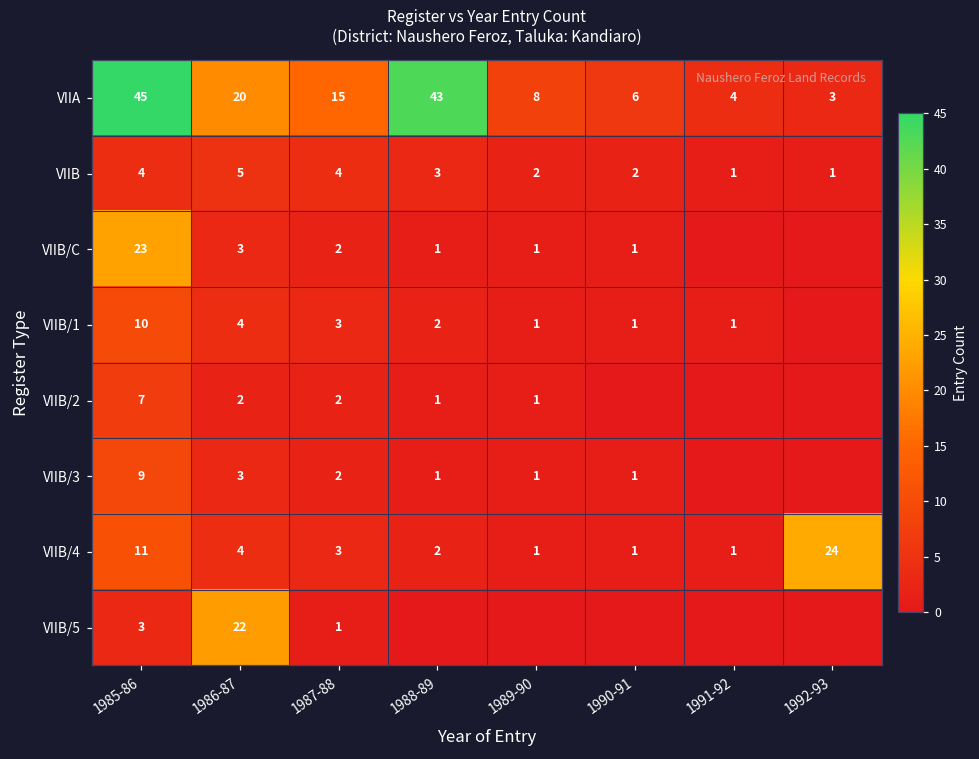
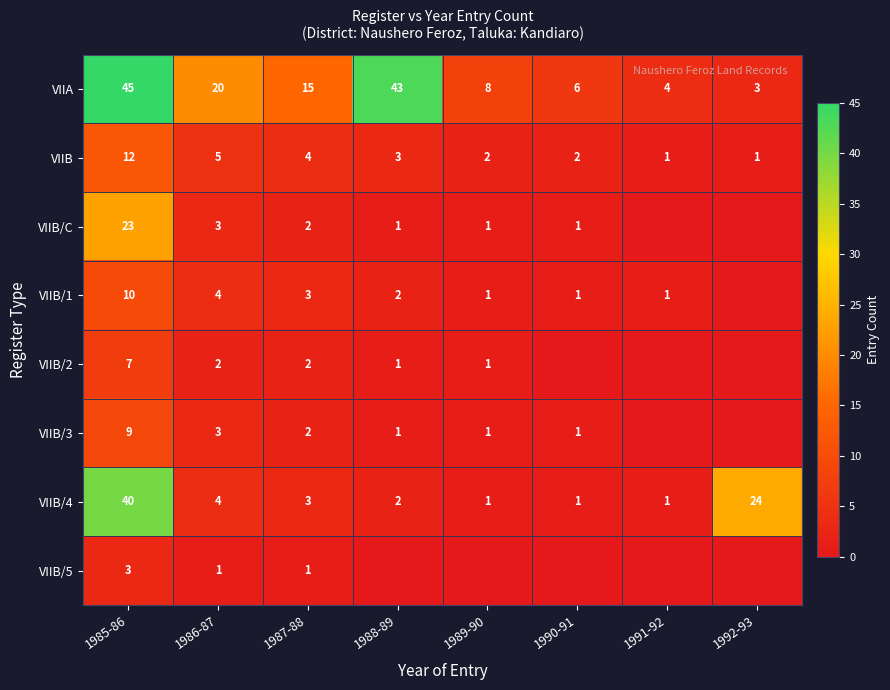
  {
    "VIIA": {
      "1985-86": 45,
      "1986-87": 20,
      "1987-88": 15,
      "1988-89": 43,
      "1989-90": 8,
      "1990-91": 6,
      "1992-93": 3
    },
    "VIIB": {
-     "1985-86": 4,
+     "1985-86": 12,
      "1986-87": 5,
      "1987-88": 4,
      "1988-89": 3,
      "1989-90": 2,
      "1990-91": 2,
      "1991-92": 1,
      "1992-93": 1
    },
    "VIIB/C": {
      "1985-86": 23,
      "1986-87": 3,
      "1987-88": 2,
      "1988-89": 1,
      "1989-90": 1,
      "1990-91": 1
    },
    "VIIB/1": {
      "1985-86": 10,
      "1986-87": 4,
      "1987-88": 3,
      "1988-89": 2,
      "1989-90": 1,
      "1990-91": 1,
      "1991-92": 1
    },
    "VIIB/2": {
      "1985-86": 7,
      "1986-87": 2,
      "1987-88": 2,
      "1988-89": 1,
      "1989-90": 1
    },
    "VIIB/3": {
      "1985-86": 9,
      "1986-87": 3,
      "1987-88": 2,
      "1988-89": 1,
      "1989-90": 1,
      "1990-91": 1
    },
    "VIIB/4": {
-     "1985-86": 11,
+     "1985-86": 40,
      "1986-87": 4,
      "1987-88": 3,
      "1988-89": 2,
      "1989-90": 1,
      "1990-91": 1,
      "1991-92": 1,
      "1992-93": 24
    },
    "VIIB/5": {
      "1985-86": 3,
-     "1986-87": 22,
+     "1986-87": 1,
      "1987-88": 1
    }
  }
